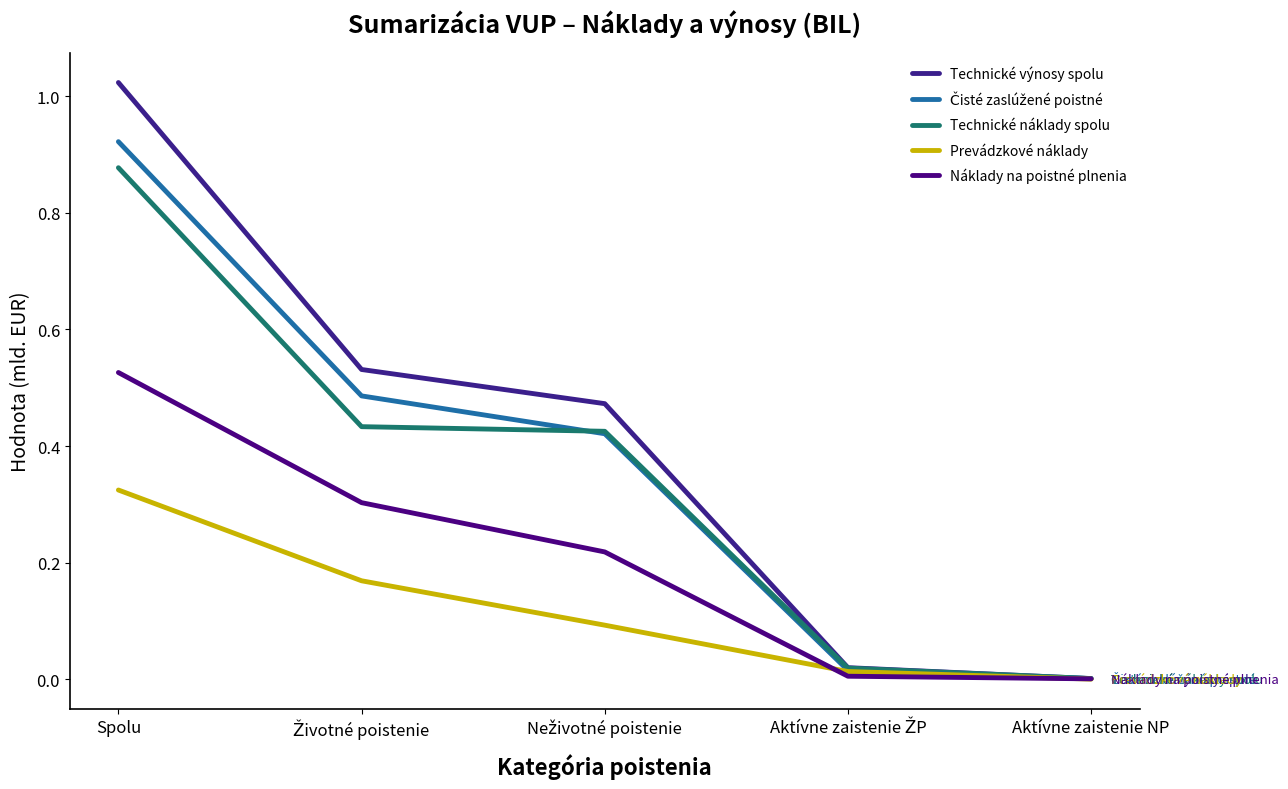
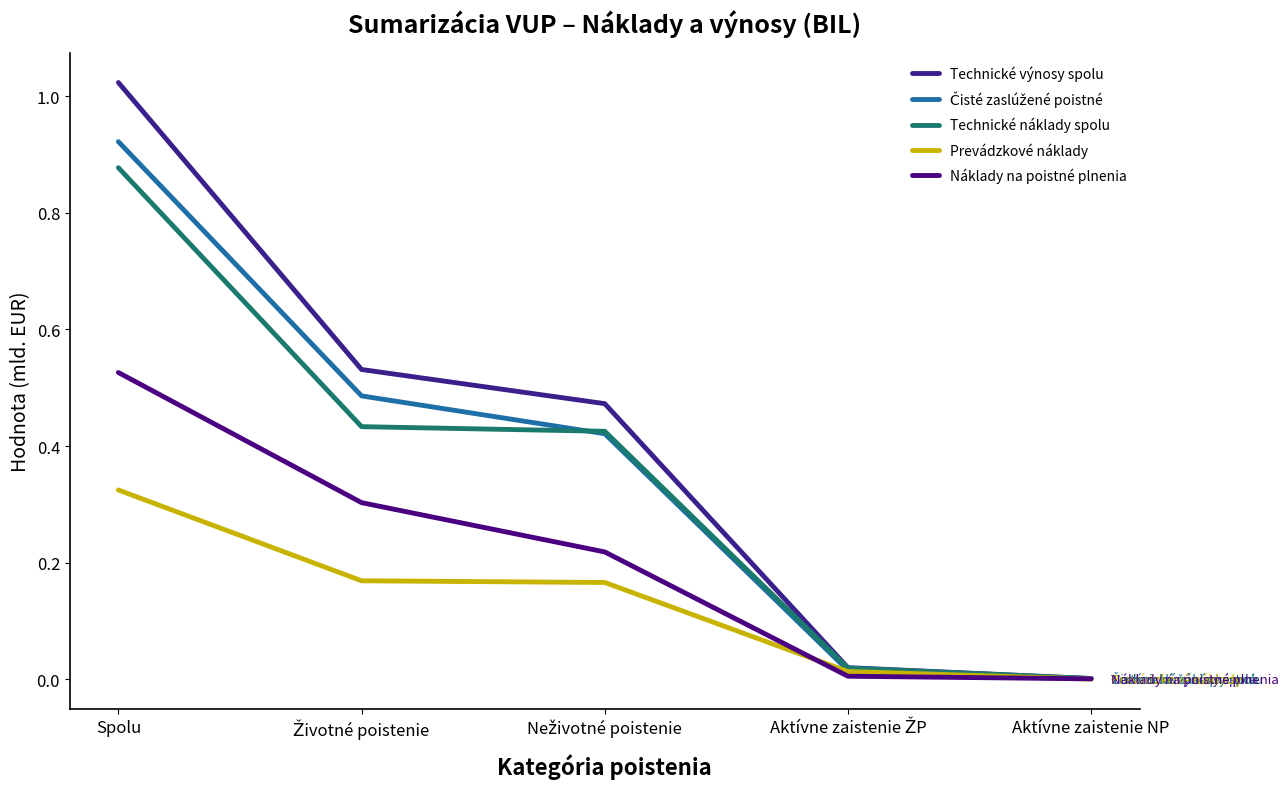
  {
    "Prevádzkové náklady": {
      "Spolu": 0.32,
      "Životné poistenie": 0.17,
-     "Neživotné poistenie": 0.09
+     "Neživotné poistenie": 0.17
    }
  }
